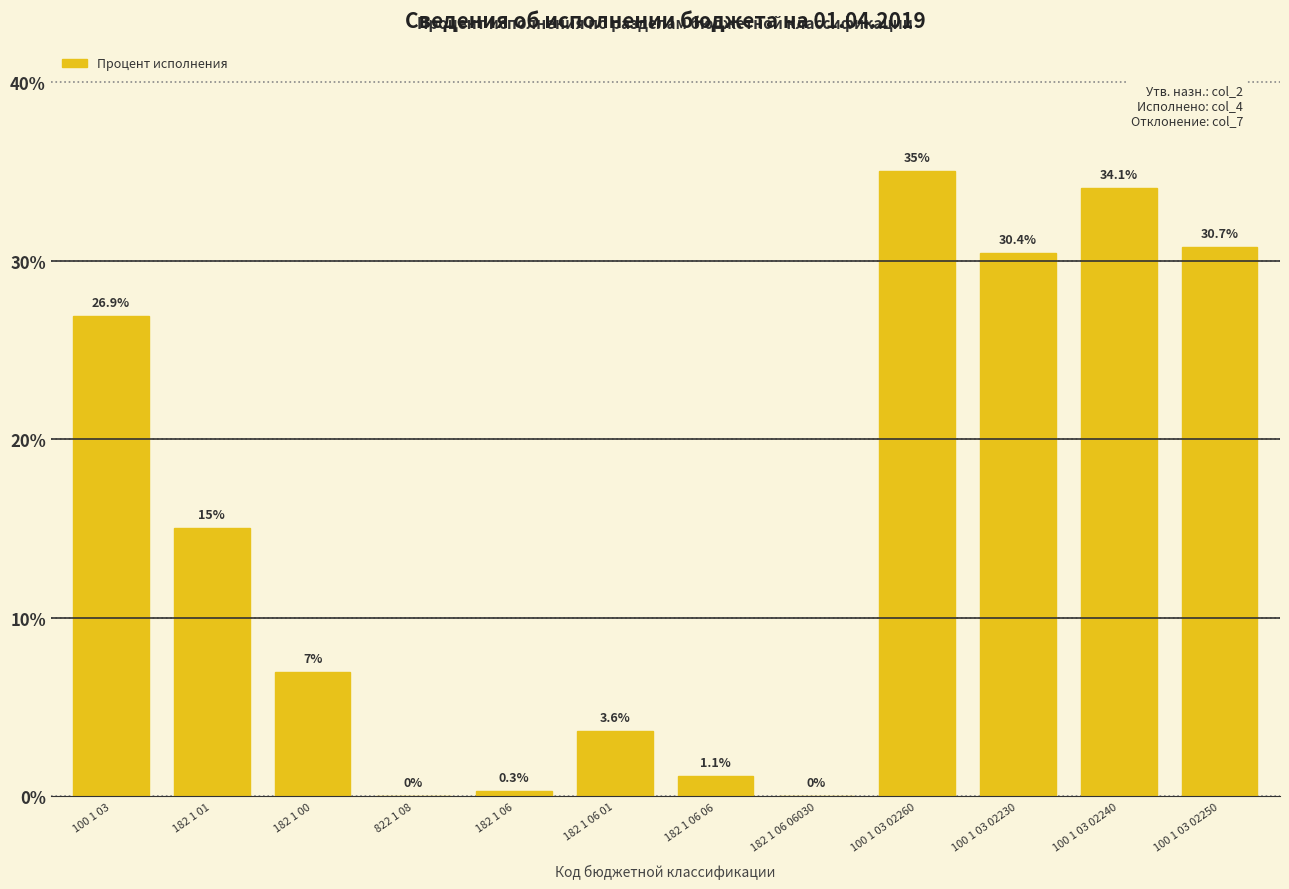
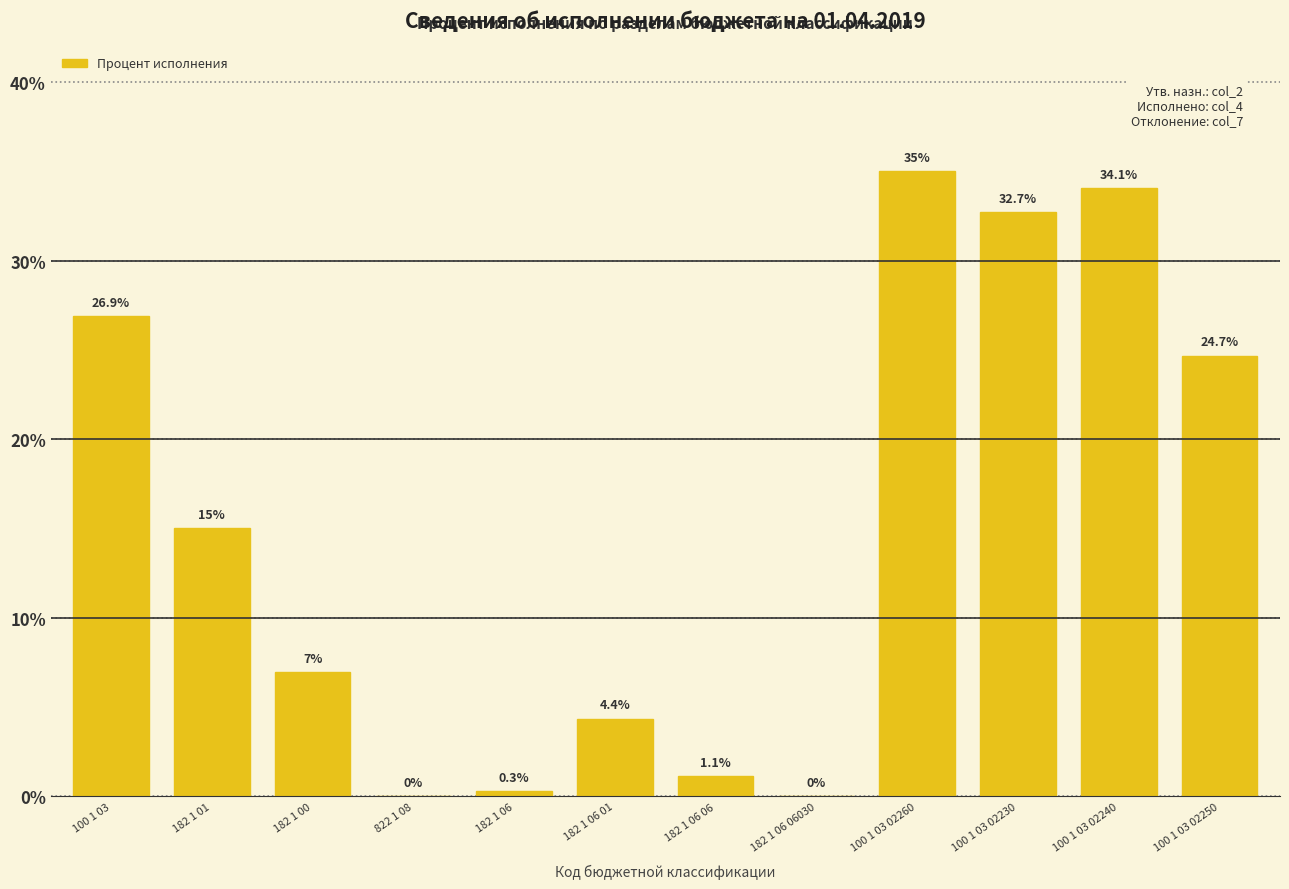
  {
    "100 1 03": "26.9%",
    "182 1 01": "15%",
    "182 1 00": "7%",
    "822 1 08": "0%",
    "182 1 06": "0.3%",
-   "182 1 06 01": "3.6%",
+   "182 1 06 01": "4.4%",
    "182 1 06 06": "1.1%",
    "182 1 06 06030": "0%",
    "100 1 03 02260": "35%",
-   "100 1 03 02230": "30.4%",
+   "100 1 03 02230": "32.7%",
    "100 1 03 02240": "34.1%",
-   "100 1 03 02250": "30.7%"
+   "100 1 03 02250": "24.7%"
  }
